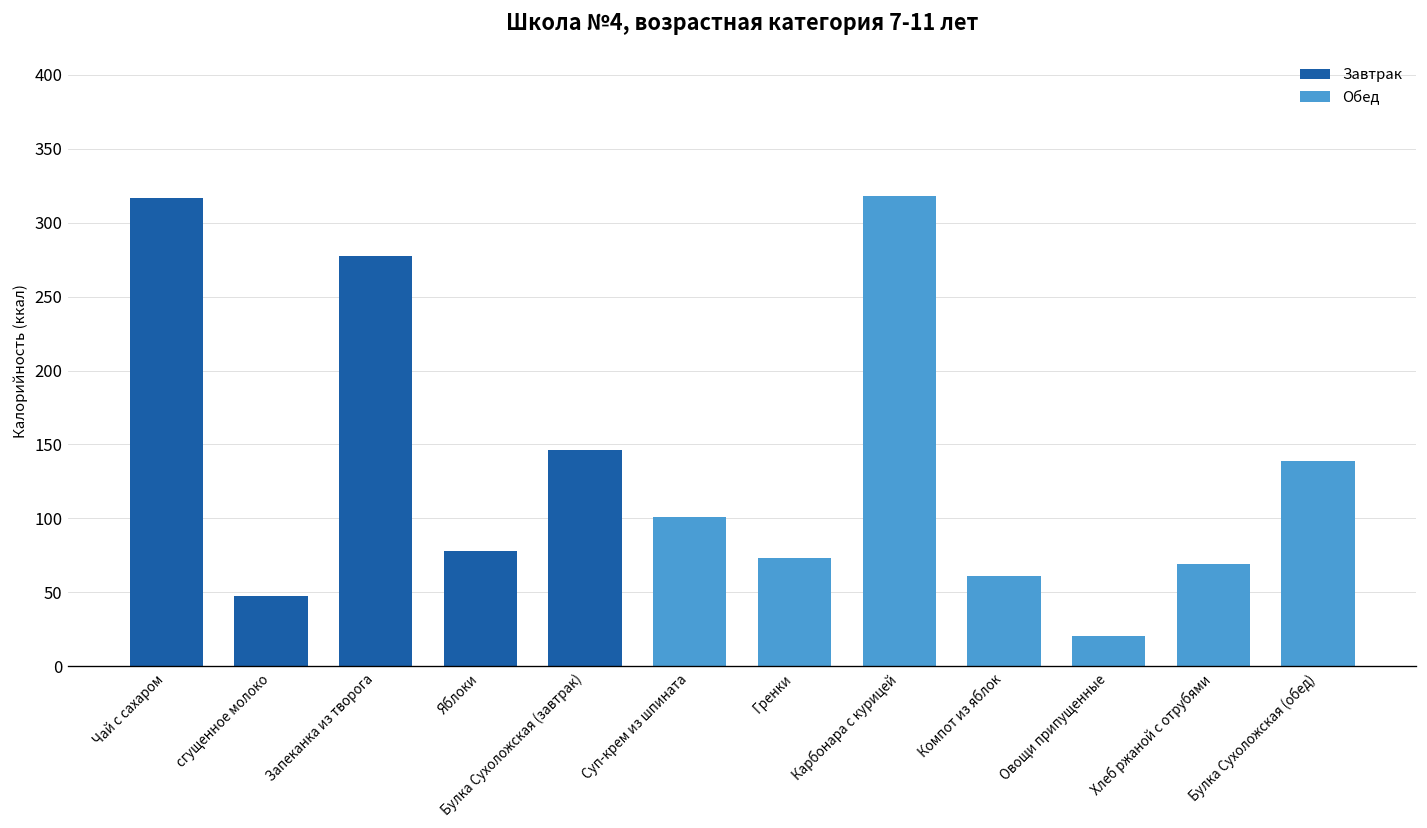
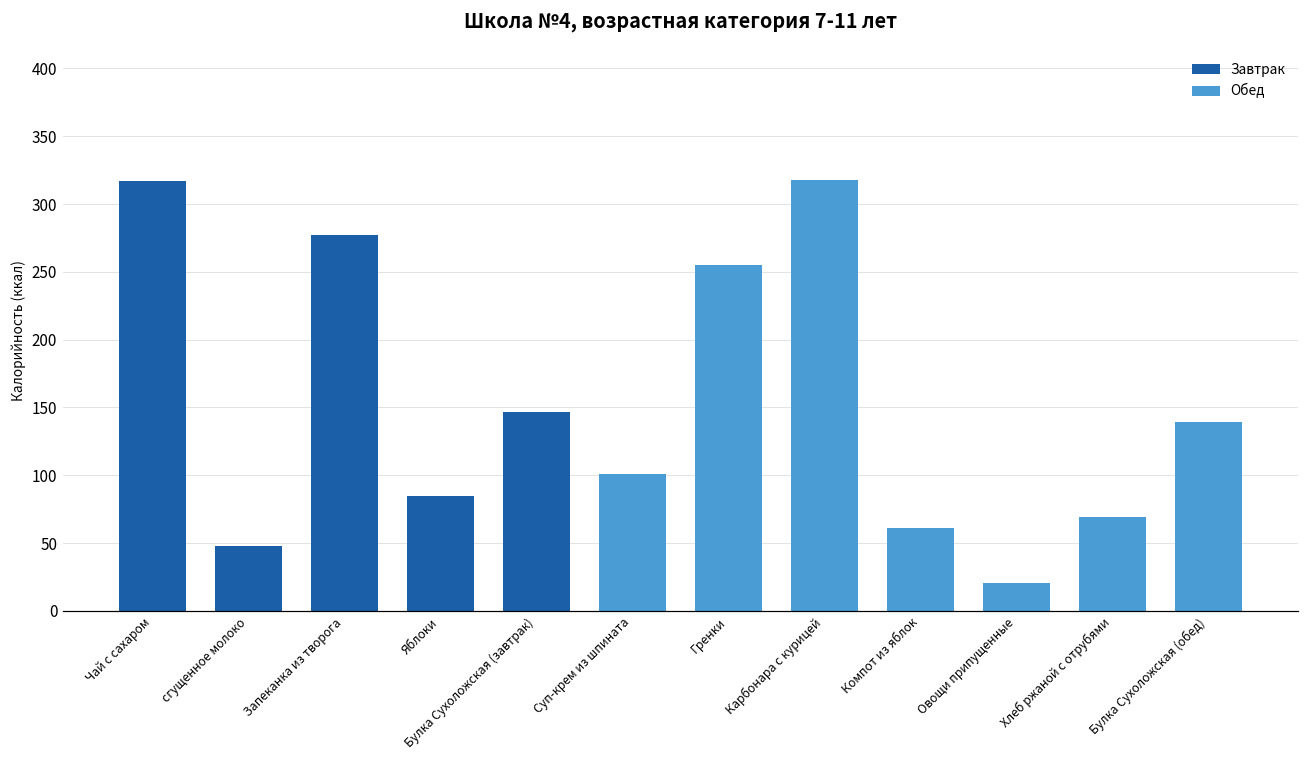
  {
    "Завтрак": {
      "Чай с сахаром": 317,
      "сгущенное молоко": 48,
      "Запеканка из творога": 278,
-     "Яблоки": 78,
+     "Яблоки": 85,
      "Булка Сухоложская (завтрак)": 146
    },
    "Обед": {
      "Суп-крем из шпината": 101,
-     "Гренки": 73,
+     "Гренки": 255,
      "Карбонара с курицей": 318,
      "Компот из яблок": 61,
      "Овощи припущенные": 20,
      "Хлеб ржаной с отрубями": 70,
      "Булка Сухоложская (обед)": 139
    }
  }
